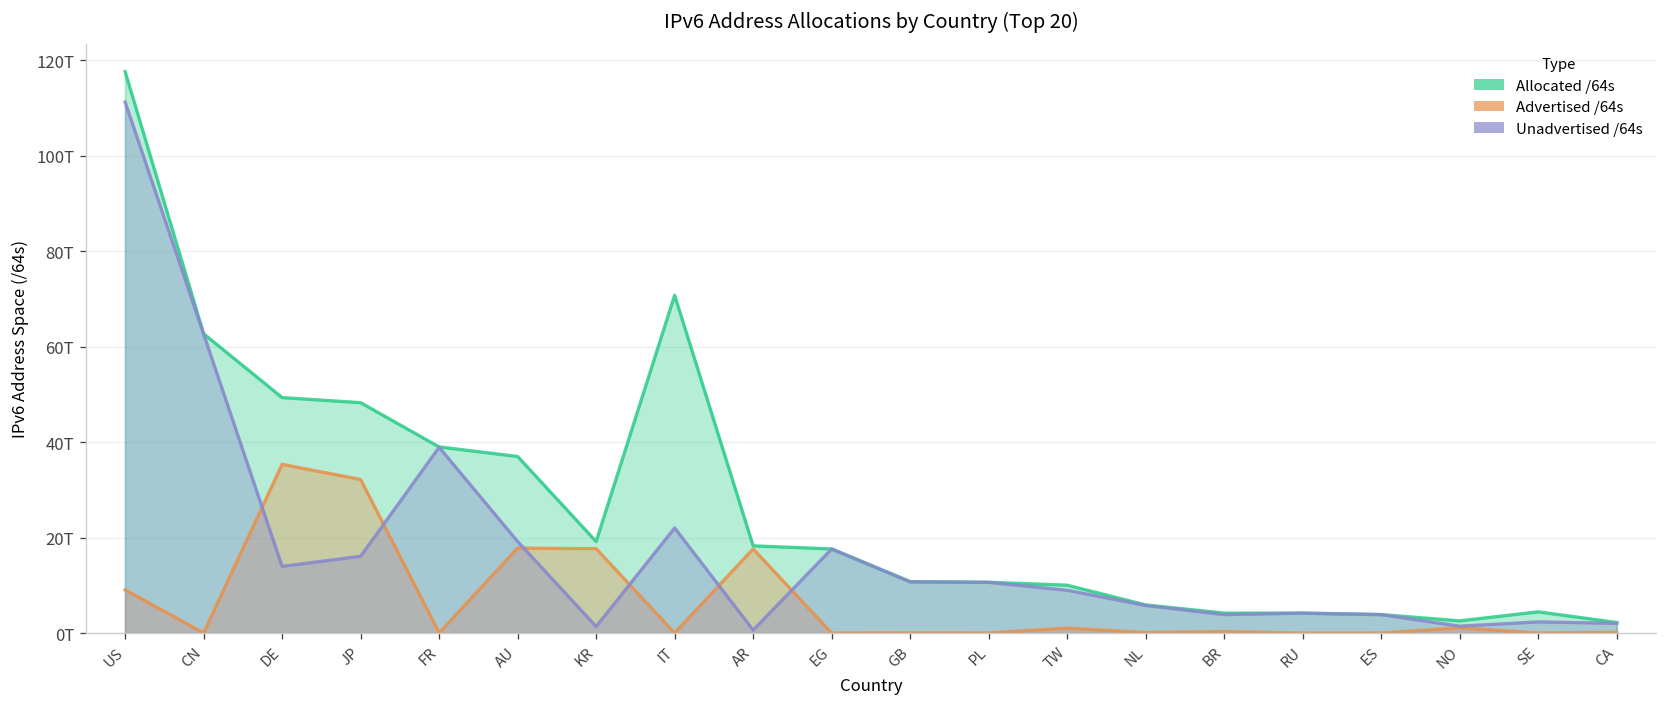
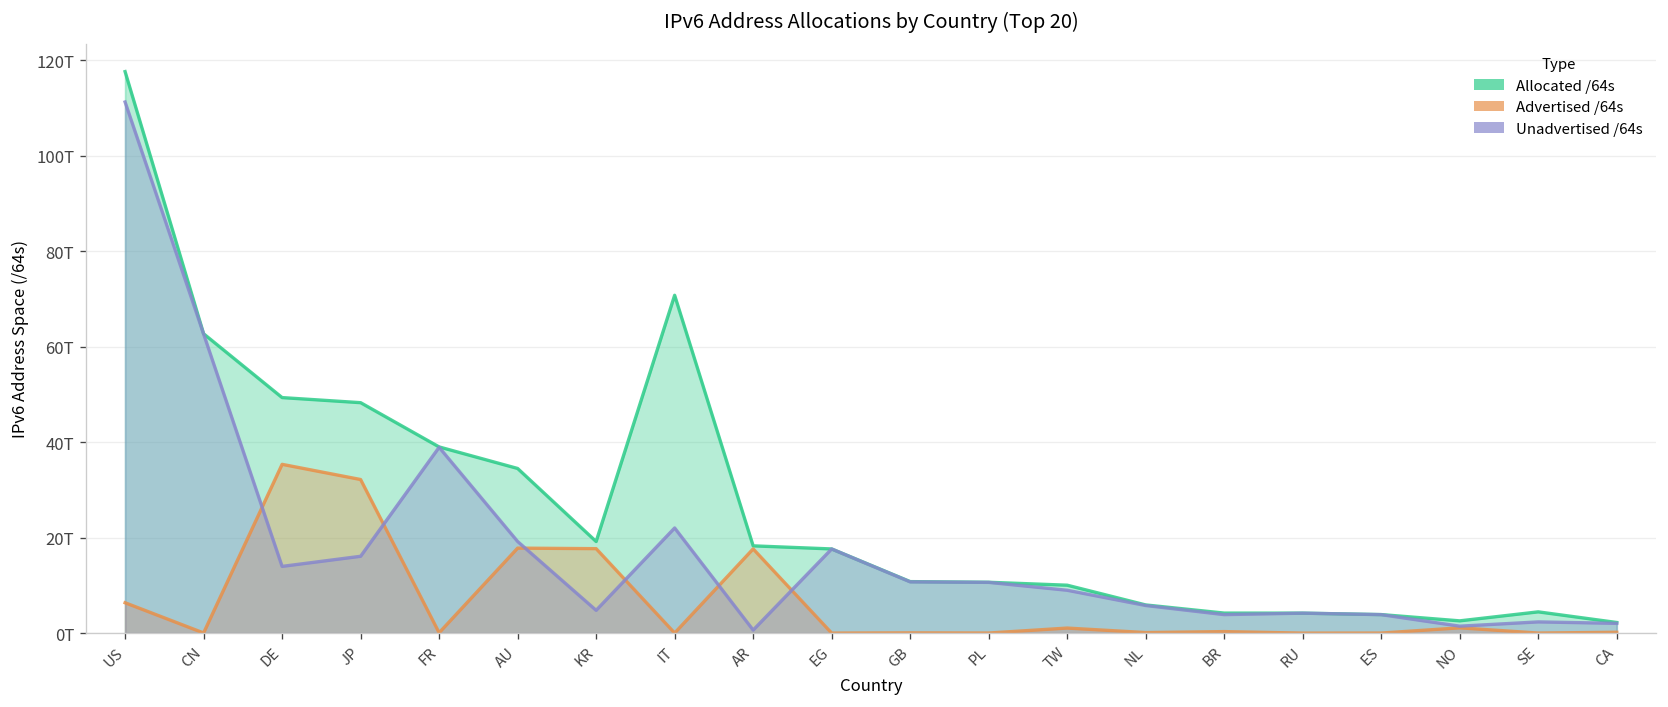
  {
    "Allocated /64s": {
      "US": "118T",
      "DE": "49T",
      "JP": "48T",
-     "AU": "37T",
+     "AU": "34T",
      "KR": "19T",
      "IT": "71T",
      "AR": "18T",
      "TW": "10T",
      "NO": "3T",
      "SE": "4T"
    },
    "Advertised /64s": {
-     "US": "9T",
+     "US": "6T",
      "CN": "0T",
      "DE": "35T",
      "JP": "32T",
      "FR": "0T",
      "AU": "18T",
      "KR": "18T",
      "IT": "0T",
      "AR": "18T",
      "EG": "0T",
      "GB": "0T",
      "PL": "0T",
      "TW": "1T",
      "NL": "0T",
      "BR": "0T",
      "RU": "0T",
      "ES": "0T",
      "SE": "0T",
      "CA": "0T"
    },
    "Unadvertised /64s": {
      "US": "111T",
      "DE": "14T",
      "JP": "16T",
      "AU": "19T",
-     "KR": "1T",
+     "KR": "5T",
      "IT": "22T",
      "AR": "1T",
      "TW": "9T",
      "SE": "2T"
    }
  }
